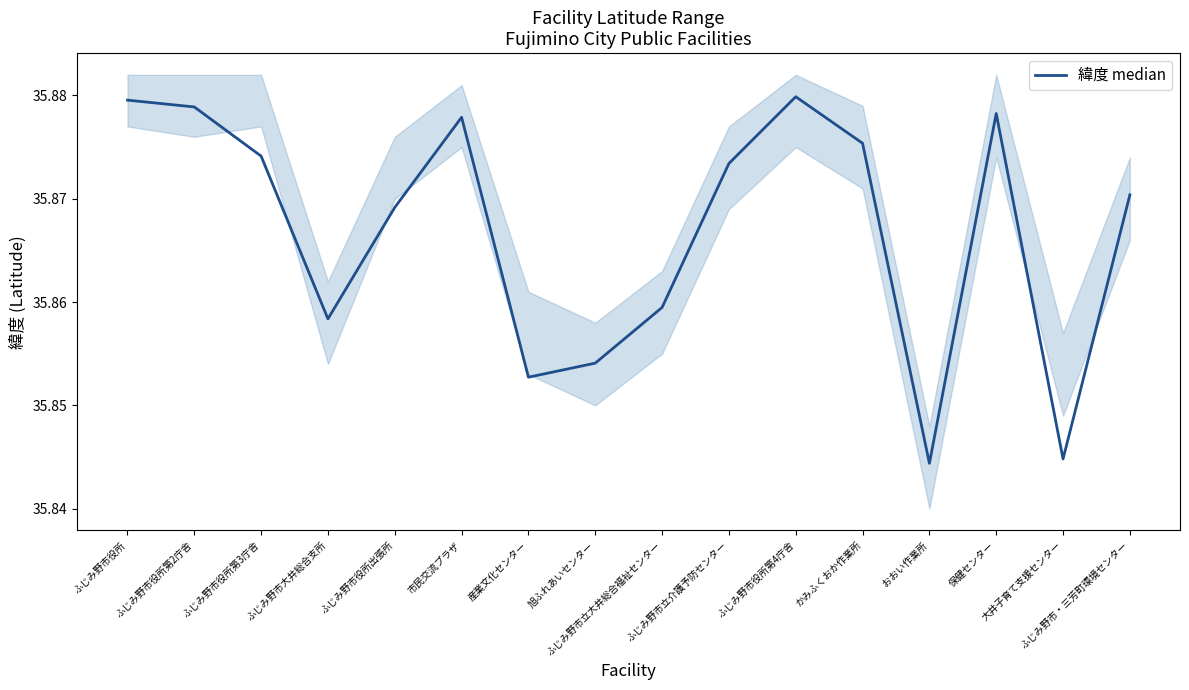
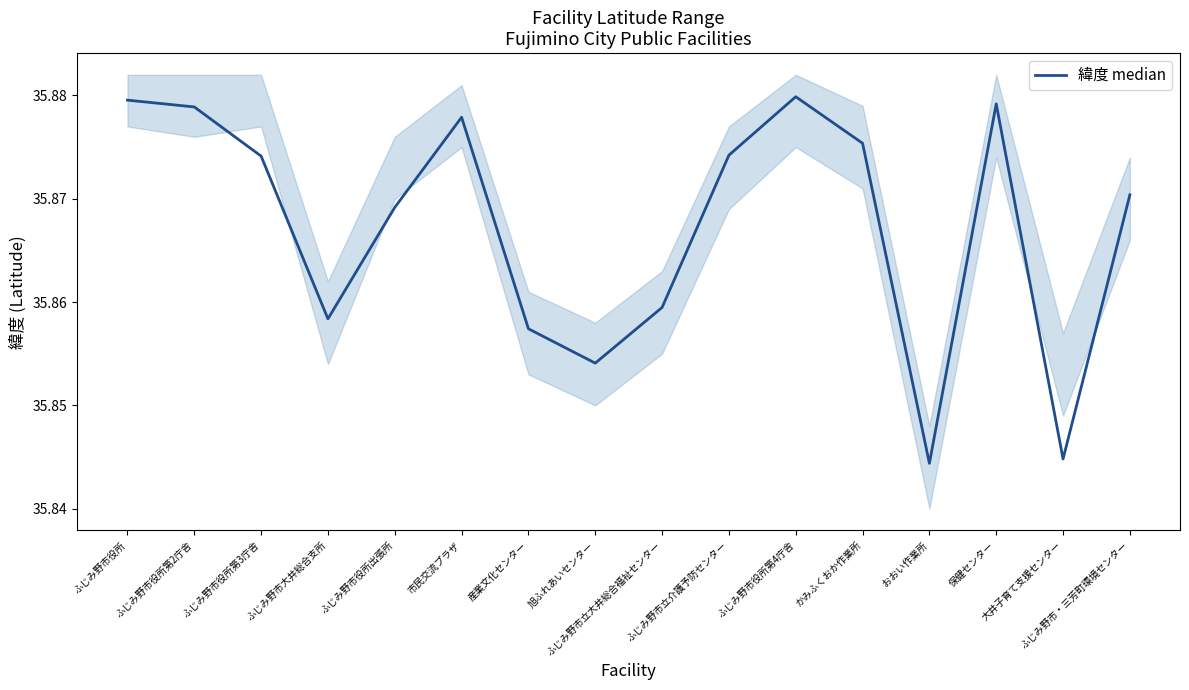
  {
    "緯度 median": {
      "ふじみ野市役所": 35.8795,
      "ふじみ野市役所第2庁舎": 35.8789,
      "ふじみ野市役所第3庁舎": 35.8741,
      "ふじみ野市大井総合支所": 35.8584,
      "ふじみ野市役所出張所": 35.8692,
      "市民交流プラザ": 35.8779,
-     "産業文化センター": 35.8527,
+     "産業文化センター": 35.8574,
      "旭ふれあいセンター": 35.8541,
      "ふじみ野市立大井総合福祉センター": 35.8595,
-     "ふじみ野市立介護予防センター": 35.8734,
+     "ふじみ野市立介護予防センター": 35.8742,
      "ふじみ野市役所第4庁舎": 35.8799,
      "かみふくおか作業所": 35.8754,
      "おおい作業所": 35.8444,
-     "保健センター": 35.8783,
+     "保健センター": 35.8792,
      "大井子育て支援センター": 35.8448,
      "ふじみ野市・三芳町環境センター": 35.8704
    }
  }
